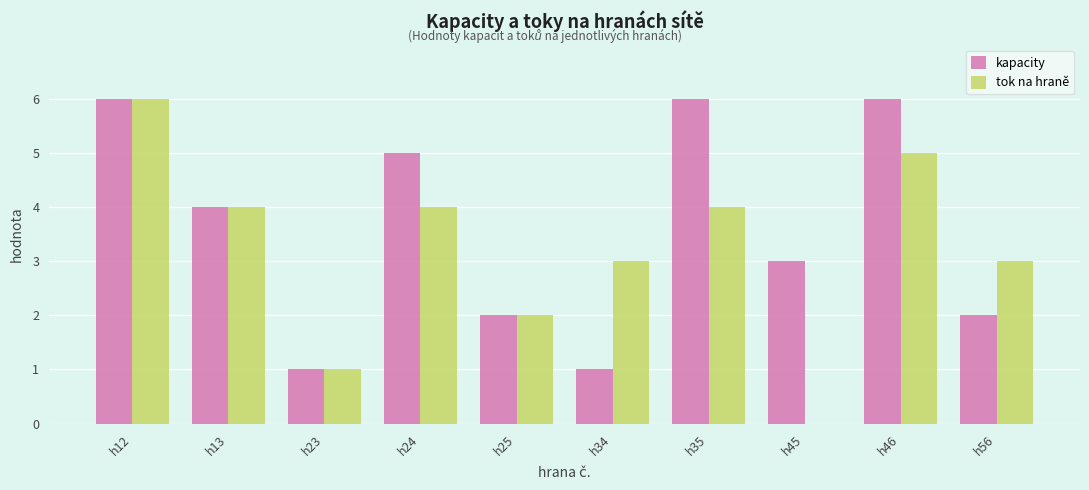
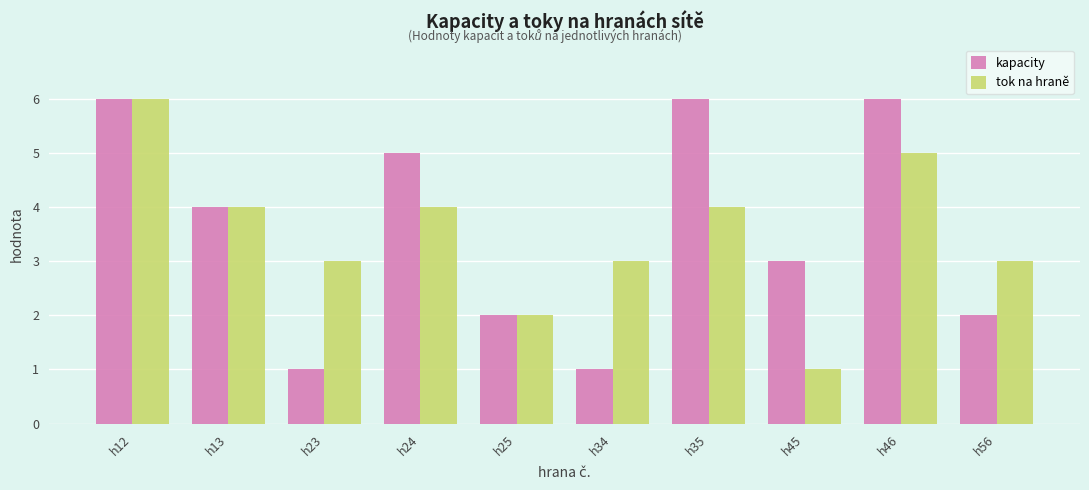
  {
    "kapacity": {
      "h12": 6,
      "h13": 4,
      "h23": 1,
      "h24": 5,
      "h25": 2,
      "h34": 1,
      "h35": 6,
      "h45": 3,
      "h46": 6,
      "h56": 2
    },
    "tok na hraně": {
      "h12": 6,
      "h13": 4,
-     "h23": 1,
+     "h23": 3,
      "h24": 4,
      "h25": 2,
      "h34": 3,
      "h35": 4,
-     "h45": 0,
+     "h45": 1,
      "h46": 5,
      "h56": 3
    }
  }
